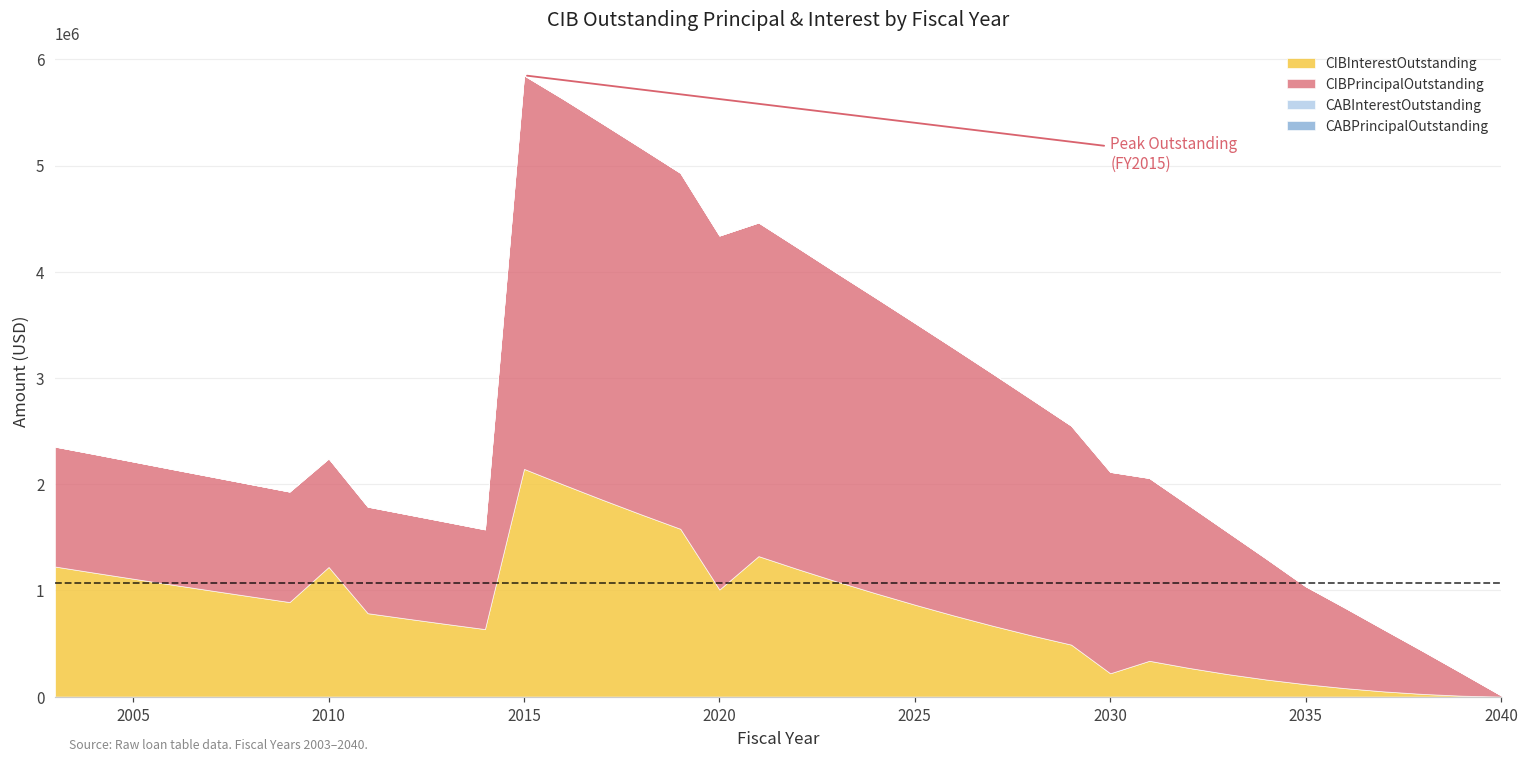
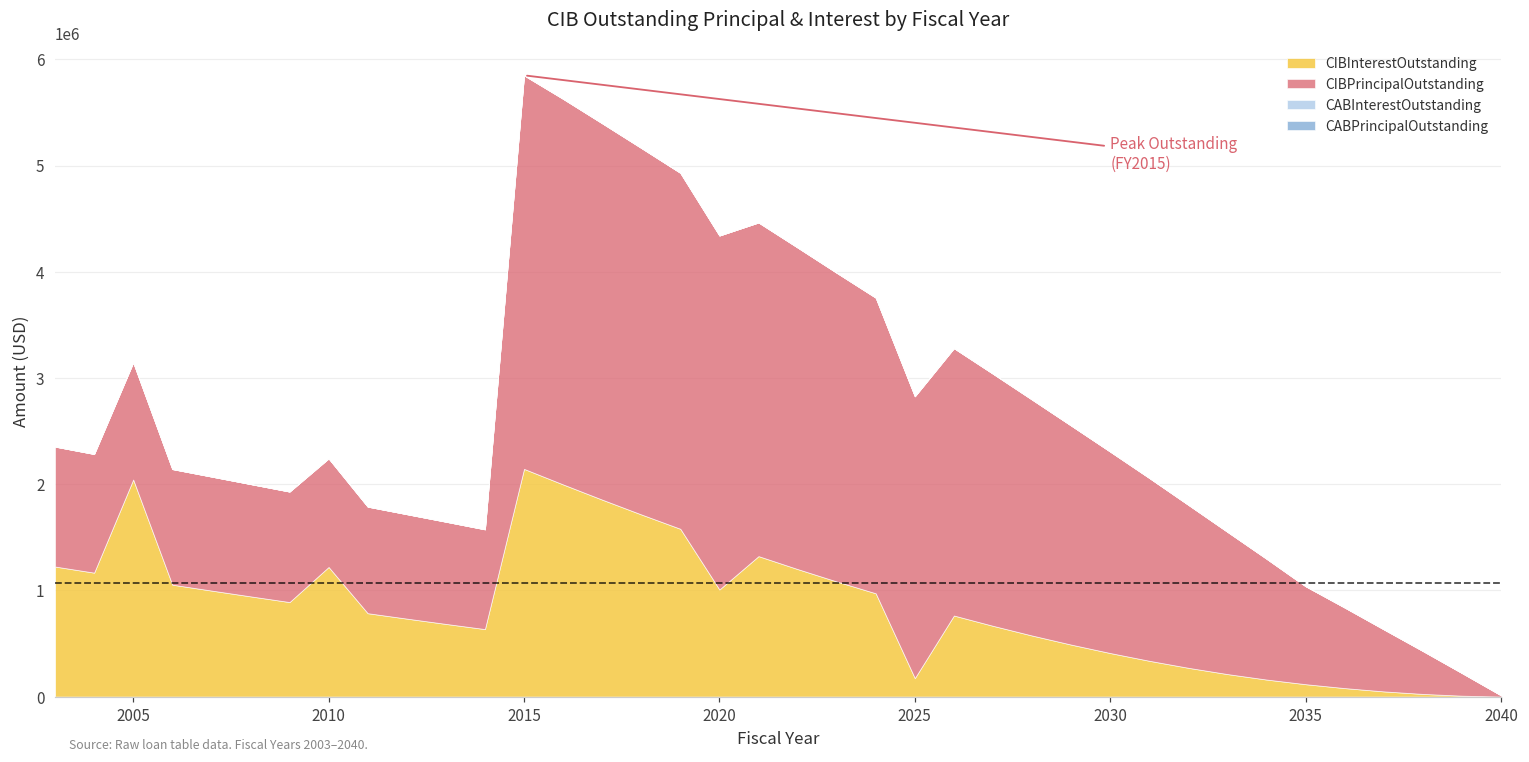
  {
    "CIBInterestOutstanding": {
-     "2005": 1100000,
+     "2005": 2000000,
      "2010": 1200000,
      "2015": 2100000,
      "2020": 1000000,
-     "2025": 900000,
-     "2030": 200000,
+     "2025": 200000,
+     "2030": 400000,
      "2035": 100000
    }
  }
